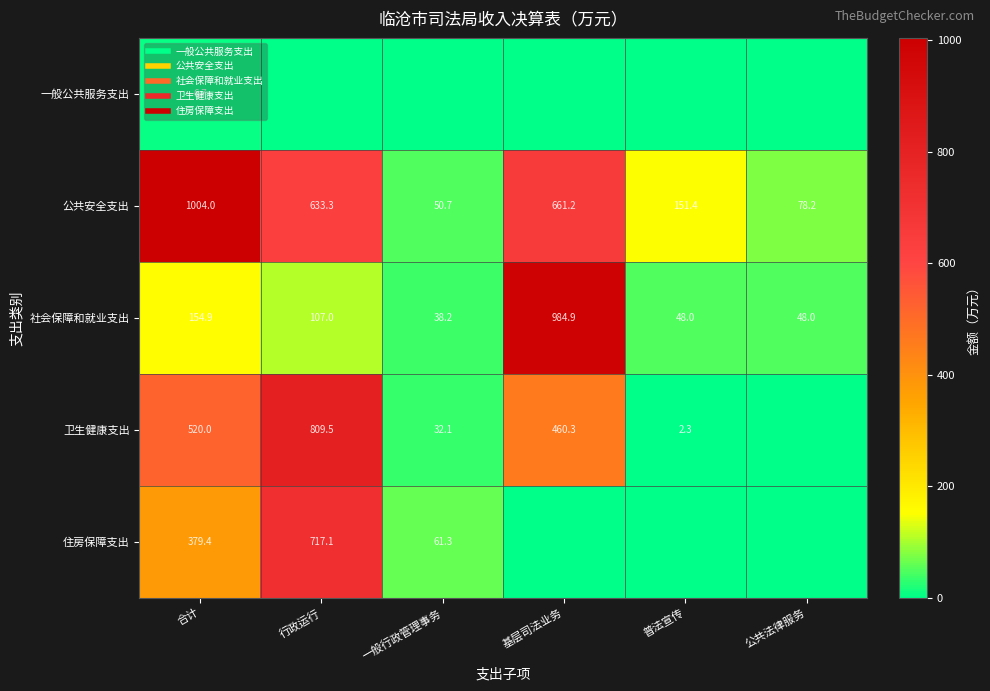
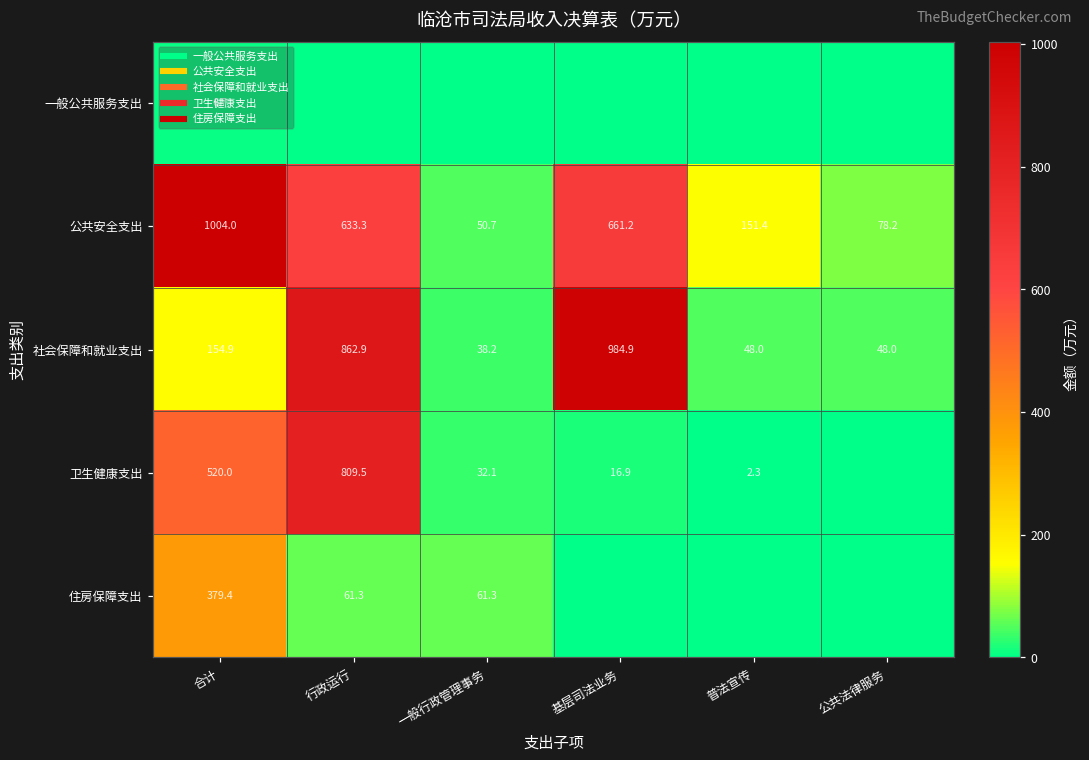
  {
    "公共安全支出": {
      "合计": 1004.0,
      "行政运行": 633.3,
      "一般行政管理事务": 50.7,
      "基层司法业务": 661.2,
      "普法宣传": 151.4,
      "公共法律服务": 78.2
    },
    "社会保障和就业支出": {
      "合计": 154.9,
-     "行政运行": 107.0,
+     "行政运行": 862.9,
      "一般行政管理事务": 38.2,
      "基层司法业务": 984.9,
      "普法宣传": 48.0,
      "公共法律服务": 48.0
    },
    "卫生健康支出": {
      "合计": 520.0,
      "行政运行": 809.5,
      "一般行政管理事务": 32.1,
-     "基层司法业务": 460.3,
+     "基层司法业务": 16.9,
      "普法宣传": 2.3
    },
    "住房保障支出": {
      "合计": 379.4,
-     "行政运行": 717.1,
+     "行政运行": 61.3,
      "一般行政管理事务": 61.3
    }
  }
